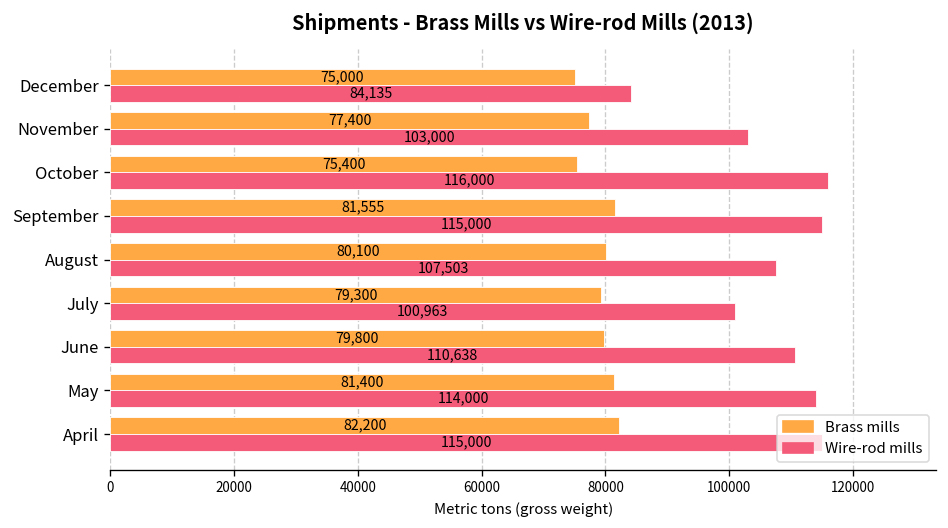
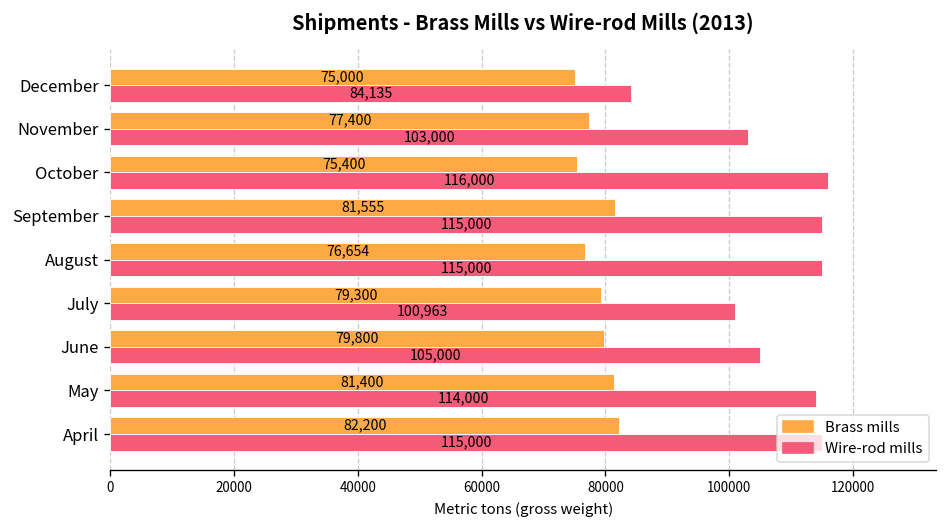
  {
    "Brass mills": {
      "December": "75,000",
      "November": "77,400",
      "October": "75,400",
      "September": "81,555",
-     "August": "80,100",
+     "August": "76,654",
      "July": "79,300",
      "June": "79,800",
      "May": "81,400",
      "April": "82,200"
    },
    "Wire-rod mills": {
      "December": "84,135",
      "November": "103,000",
      "October": "116,000",
      "September": "115,000",
-     "August": "107,503",
+     "August": "115,000",
      "July": "100,963",
-     "June": "110,638",
+     "June": "105,000",
      "May": "114,000"
    }
  }
